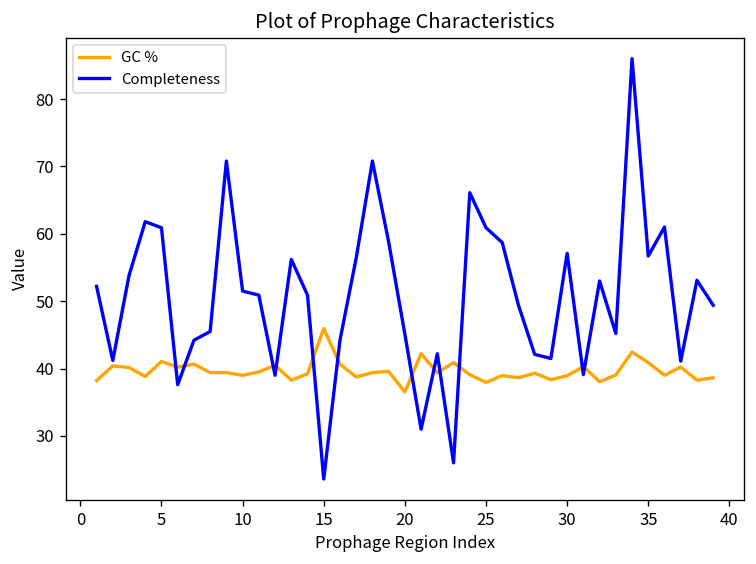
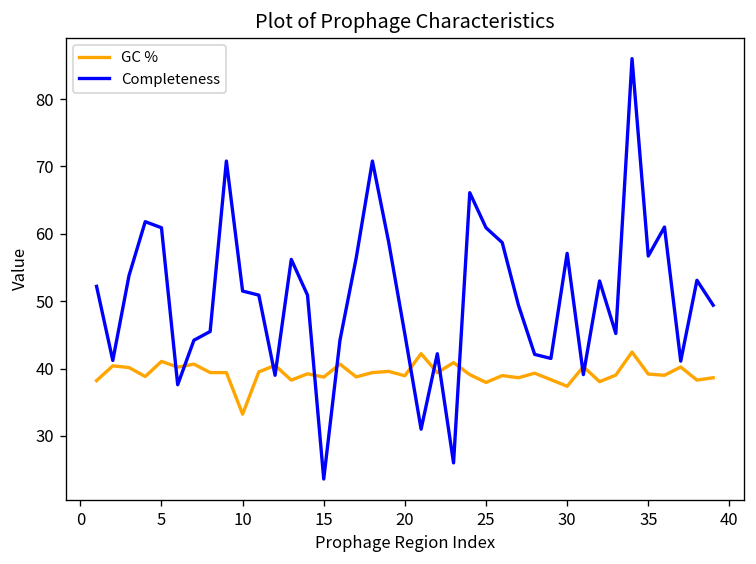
  {
    "GC %": {
      "5": 41,
-     "10": 39,
-     "15": 46,
-     "20": 37,
+     "10": 33,
+     "15": 39,
+     "20": 39,
      "25": 38,
-     "30": 39,
-     "35": 41
+     "30": 37,
+     "35": 39
    },
    "Completeness": {
      "5": 61,
      "10": 52,
      "15": 24,
      "20": 45,
      "25": 61,
      "30": 57,
      "35": 57
    }
  }
